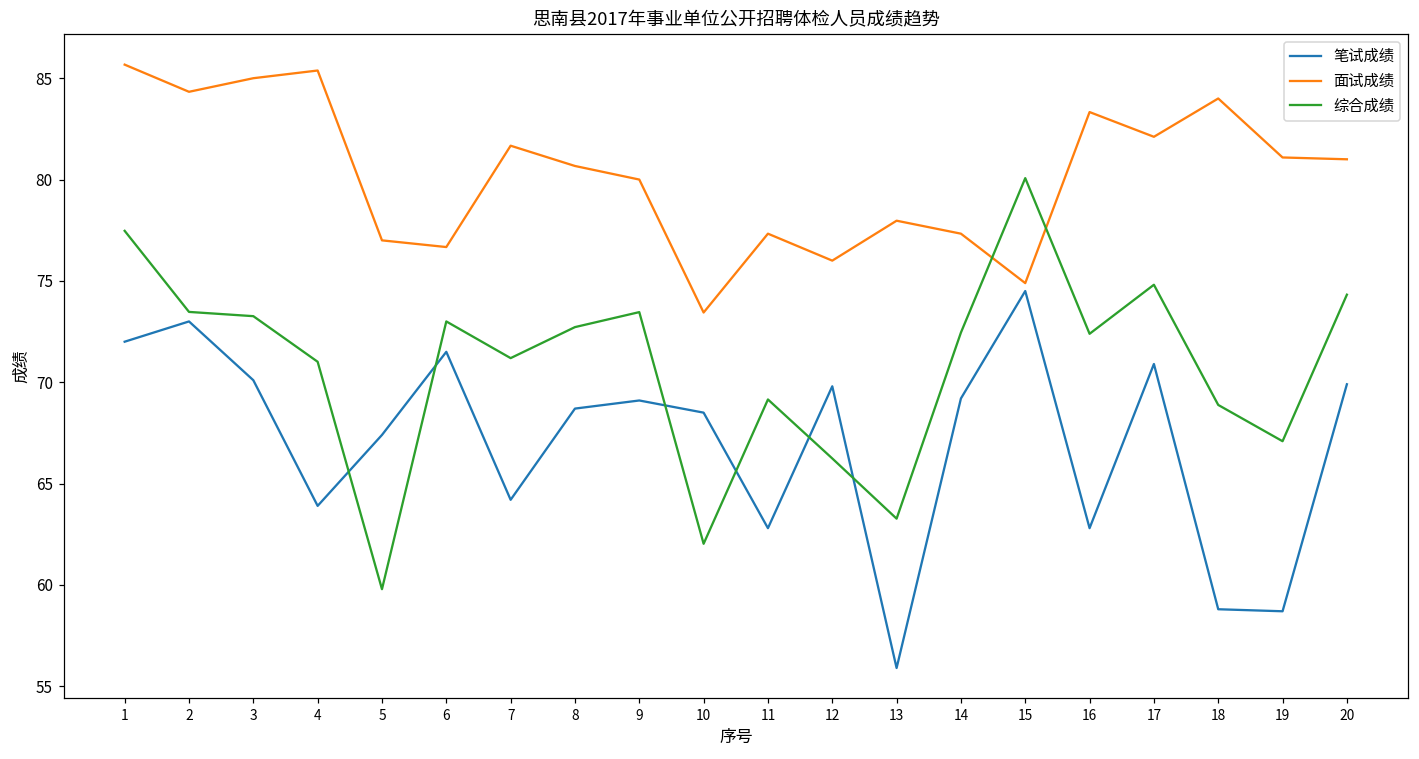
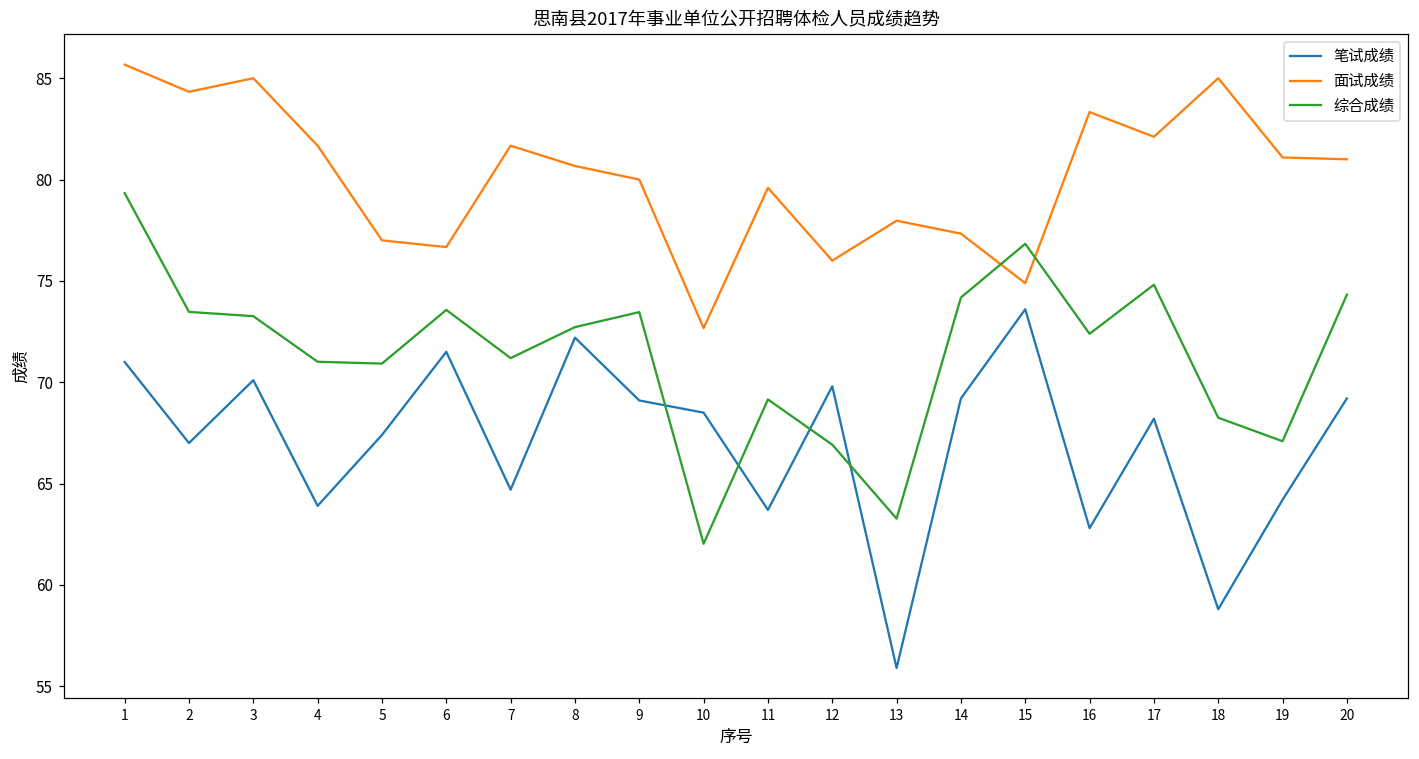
  {
    "笔试成绩": {
-     "1": 72,
-     "2": 73,
+     "1": 71,
+     "2": 67,
      "3": 70.1,
      "4": 63.9,
      "5": 67.4,
      "6": 71.5,
-     "7": 64.2,
-     "8": 68.7,
+     "7": 64.7,
+     "8": 72.2,
      "9": 69.1,
      "10": 68.5,
-     "11": 62.8,
+     "11": 63.7,
      "12": 69.8,
      "13": 55.9,
      "14": 69.2,
-     "15": 74.5,
+     "15": 73.6,
      "16": 62.8,
-     "17": 70.9,
+     "17": 68.2,
      "18": 58.8,
-     "19": 58.7,
-     "20": 69.9
+     "19": 64.2,
+     "20": 69.2
    },
    "面试成绩": {
      "1": 85.7,
      "2": 84.3,
      "3": 85.0,
-     "4": 85.4,
+     "4": 81.7,
      "5": 77.0,
      "6": 76.7,
      "7": 81.7,
      "8": 80.7,
      "9": 80.0,
-     "10": 73.4,
-     "11": 77.3,
+     "10": 72.7,
+     "11": 79.6,
      "12": 76.0,
      "13": 78.0,
      "14": 77.3,
      "15": 74.9,
      "16": 83.3,
      "17": 82.1,
-     "18": 84,
+     "18": 85,
      "19": 81.1,
      "20": 81.0
    },
    "综合成绩": {
-     "1": 77.5,
+     "1": 79.3,
      "2": 73.5,
      "3": 73.3,
      "4": 71.0,
-     "5": 59.8,
-     "6": 73.0,
+     "5": 70.9,
+     "6": 73.6,
      "7": 71.2,
      "8": 72.7,
      "9": 73.5,
      "10": 62.0,
      "11": 69.2,
-     "12": 66.2,
+     "12": 66.9,
      "13": 63.3,
-     "14": 72.5,
-     "15": 80.1,
+     "14": 74.2,
+     "15": 76.8,
      "16": 72.4,
      "17": 74.8,
-     "18": 68.9,
+     "18": 68.3,
      "19": 67.1,
      "20": 74.3
    }
  }
